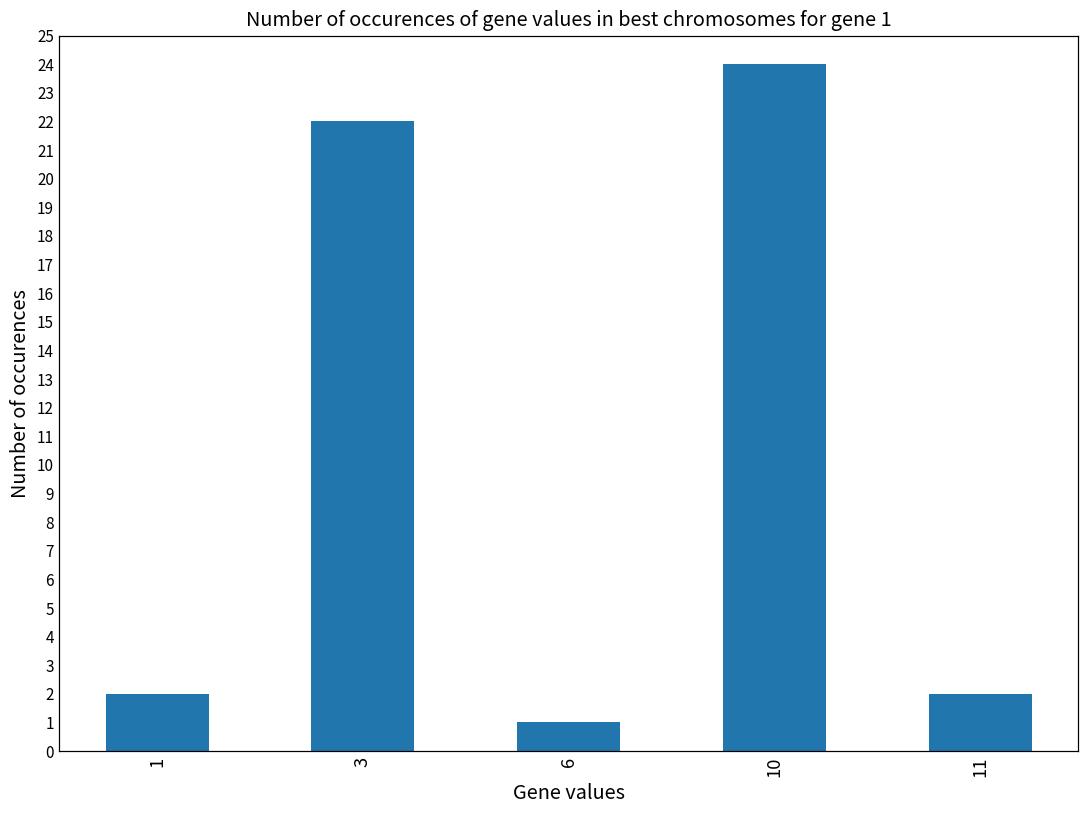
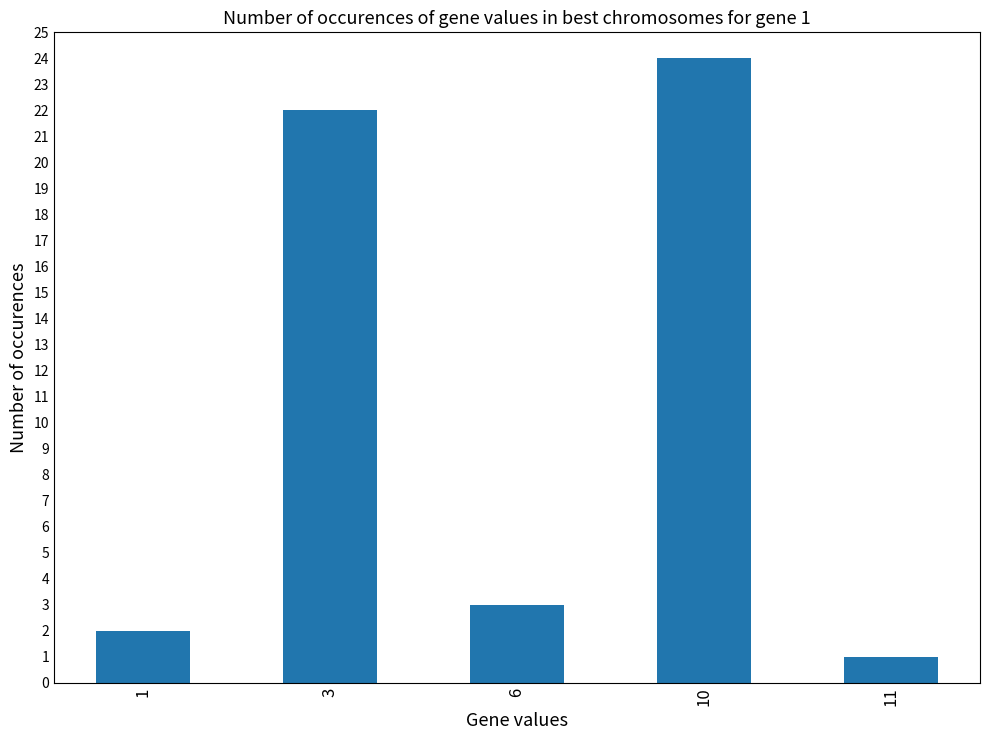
  {
    "1": 2,
    "3": 22,
-   "6": 1,
+   "6": 3,
    "10": 24,
-   "11": 2
+   "11": 1
  }
